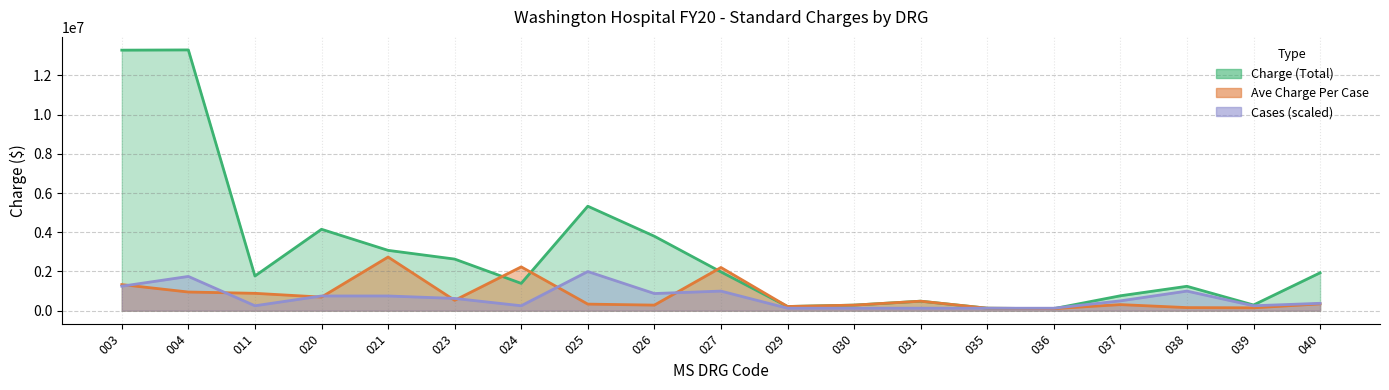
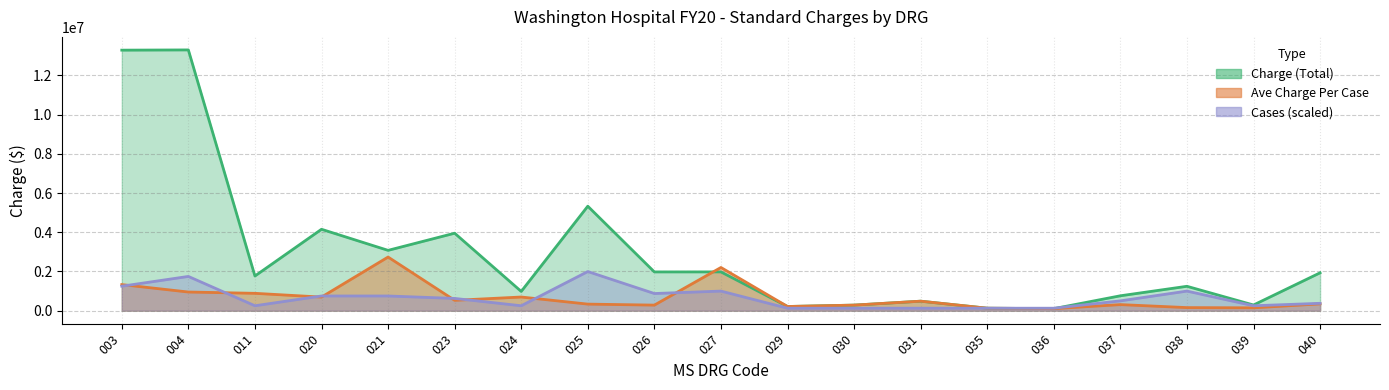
  {
    "Charge (Total)": {
      "003": 13300000,
      "004": 13300000,
      "011": 1800000,
      "020": 4200000,
      "021": 3100000,
-     "023": 2600000,
-     "024": 1400000,
+     "023": 3900000,
+     "024": 1000000,
      "025": 5300000,
-     "026": 3800000,
+     "026": 2000000,
      "027": 2000000,
      "037": 800000,
      "038": 1200000,
      "040": 1900000
    },
    "Ave Charge Per Case": {
      "004": 900000,
      "011": 900000,
      "021": 2700000,
-     "024": 2200000,
+     "024": 700000,
      "025": 300000,
      "026": 300000,
      "027": 2200000,
      "037": 300000,
      "038": 200000
    },
    "Cases (scaled)": {
      "004": 1700000,
      "011": 200000,
      "021": 700000,
      "024": 200000,
      "025": 2000000,
      "026": 900000,
      "027": 1000000,
      "030": 100000,
      "031": 100000,
      "037": 500000,
      "038": 1000000
    }
  }
